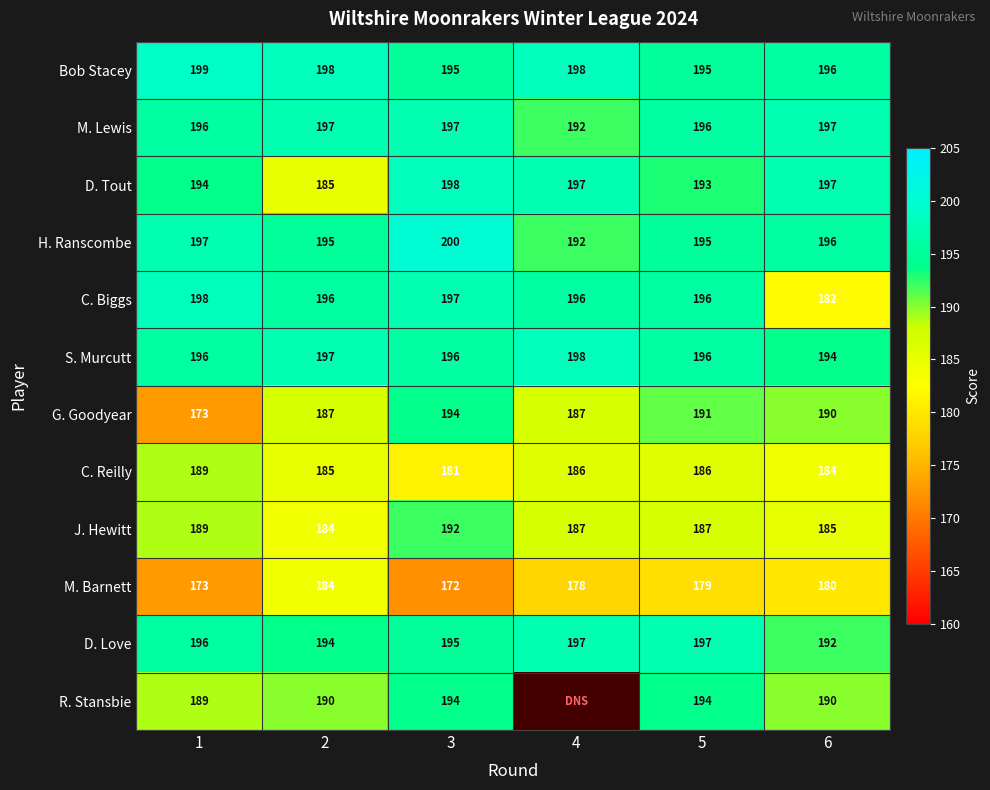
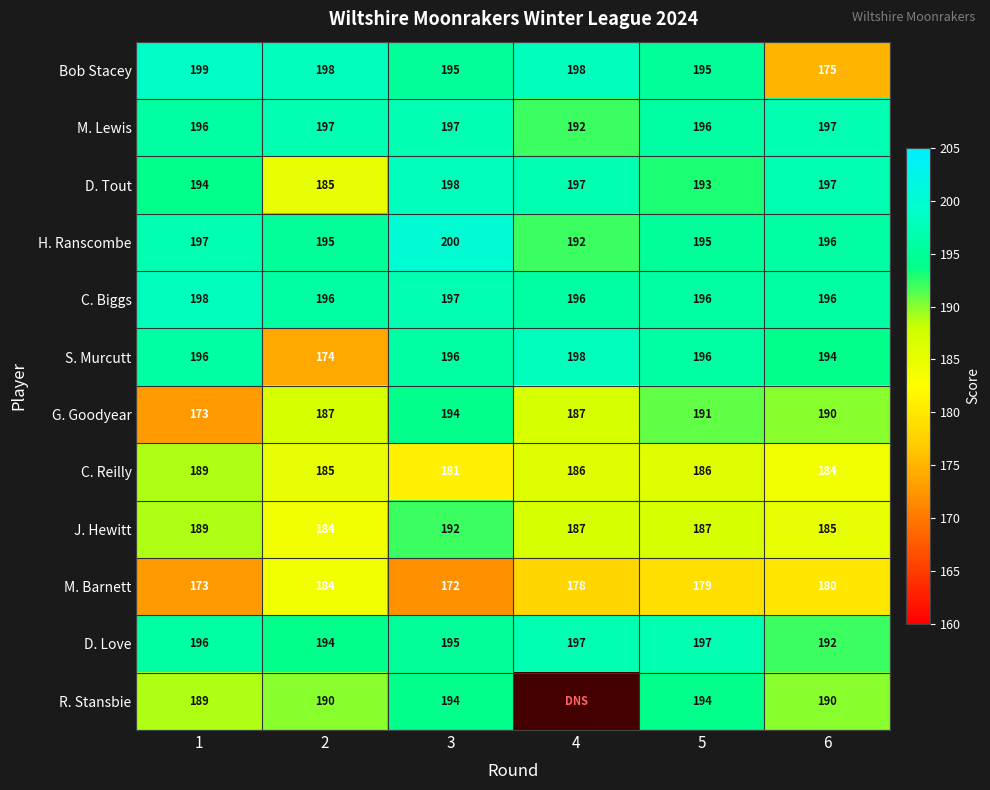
  {
    "Bob Stacey": {
      "1": 199,
      "2": 198,
      "3": 195,
      "4": 198,
      "5": 195,
-     "6": 196
+     "6": 175
    },
    "M. Lewis": {
      "1": 196,
      "2": 197,
      "3": 197,
      "4": 192,
      "5": 196,
      "6": 197
    },
    "D. Tout": {
      "1": 194,
      "2": 185,
      "3": 198,
      "4": 197,
      "5": 193,
      "6": 197
    },
    "H. Ranscombe": {
      "1": 197,
      "2": 195,
      "3": 200,
      "4": 192,
      "5": 195,
      "6": 196
    },
    "C. Biggs": {
      "1": 198,
      "2": 196,
      "3": 197,
      "4": 196,
      "5": 196,
-     "6": 182
+     "6": 196
    },
    "S. Murcutt": {
      "1": 196,
-     "2": 197,
+     "2": 174,
      "3": 196,
      "4": 198,
      "5": 196,
      "6": 194
    },
    "G. Goodyear": {
      "1": 173,
      "2": 187,
      "3": 194,
      "4": 187,
      "5": 191,
      "6": 190
    },
    "C. Reilly": {
      "1": 189,
      "2": 185,
      "3": 181,
      "4": 186,
      "5": 186,
      "6": 184
    },
    "J. Hewitt": {
      "1": 189,
      "2": 184,
      "3": 192,
      "4": 187,
      "5": 187,
      "6": 185
    },
    "M. Barnett": {
      "1": 173,
      "2": 184,
      "3": 172,
      "4": 178,
      "5": 179,
      "6": 180
    },
    "D. Love": {
      "1": 196,
      "2": 194,
      "3": 195,
      "4": 197,
      "5": 197,
      "6": 192
    },
    "R. Stansbie": {
      "1": 189,
      "2": 190,
      "3": 194,
      "5": 194,
      "6": 190
    }
  }
